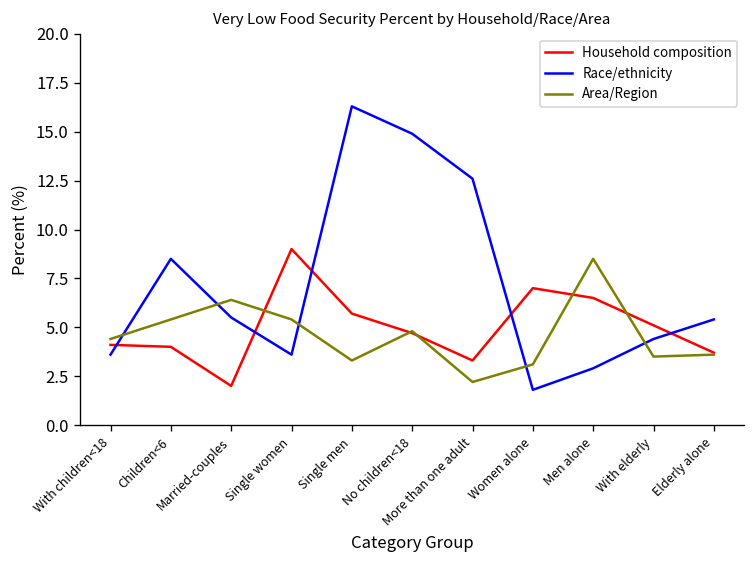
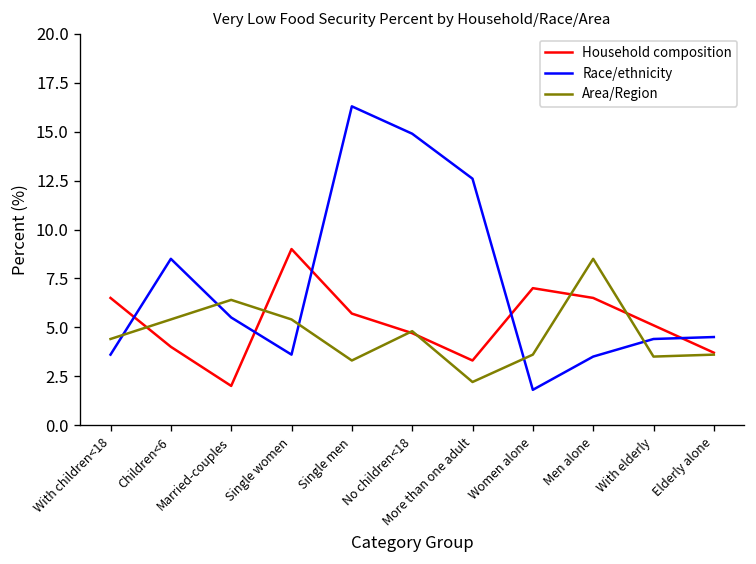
  {
    "Household composition": {
-     "With children<18": 4.1,
+     "With children<18": 6.5,
      "Children<6": 4.0,
      "Married-couples": 2.0,
      "Single women": 9.0,
      "Single men": 5.7,
      "More than one adult": 3.3,
      "Women alone": 7.0,
      "Men alone": 6.5,
      "With elderly": 5.1
    },
    "Race/ethnicity": {
      "With children<18": 3.6,
      "Children<6": 8.5,
      "Married-couples": 5.5,
      "Single women": 3.6,
      "Single men": 16.3,
      "No children<18": 14.9,
      "More than one adult": 12.6,
      "Women alone": 1.8,
-     "Men alone": 2.9,
+     "Men alone": 3.5,
      "With elderly": 4.4,
-     "Elderly alone": 5.4
+     "Elderly alone": 4.5
    },
    "Area/Region": {
      "With children<18": 4.4,
      "Children<6": 5.4,
      "Married-couples": 6.4,
      "Single women": 5.4,
      "Single men": 3.3,
      "More than one adult": 2.2,
-     "Women alone": 3.1,
+     "Women alone": 3.6,
      "Men alone": 8.5,
      "With elderly": 3.5
    }
  }
